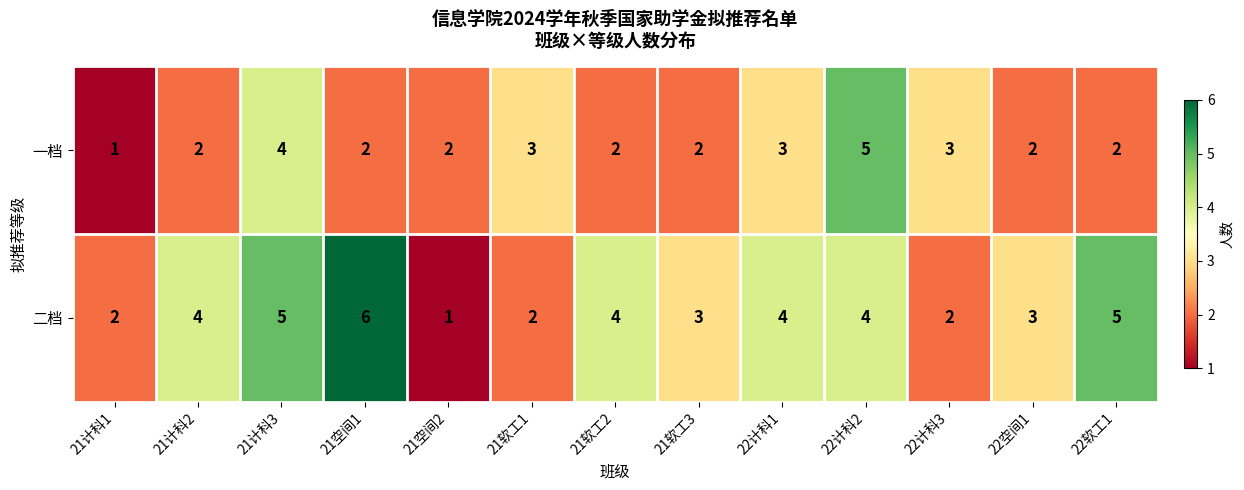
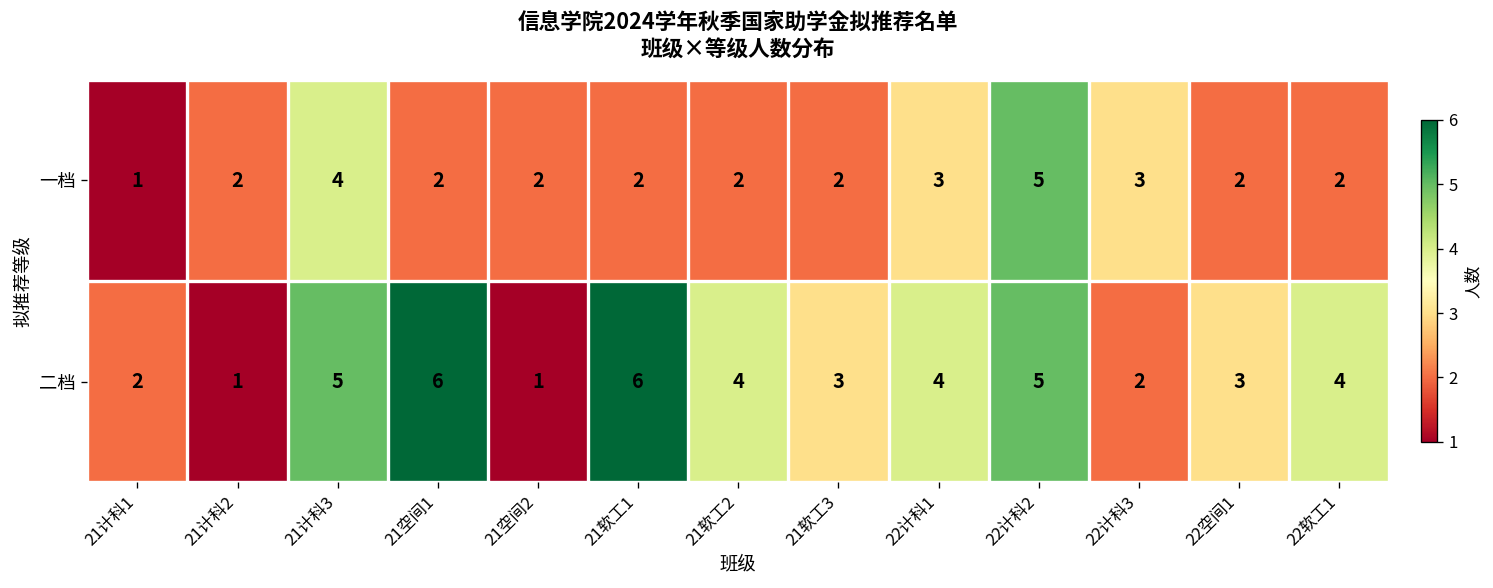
  {
    "一档": {
      "21计科1": 1,
      "21计科2": 2,
      "21计科3": 4,
      "21空间1": 2,
      "21空间2": 2,
-     "21软工1": 3,
+     "21软工1": 2,
      "21软工2": 2,
      "21软工3": 2,
      "22计科1": 3,
      "22计科2": 5,
      "22计科3": 3,
      "22空间1": 2,
      "22软工1": 2
    },
    "二档": {
      "21计科1": 2,
-     "21计科2": 4,
+     "21计科2": 1,
      "21计科3": 5,
      "21空间1": 6,
      "21空间2": 1,
-     "21软工1": 2,
+     "21软工1": 6,
      "21软工2": 4,
      "21软工3": 3,
      "22计科1": 4,
-     "22计科2": 4,
+     "22计科2": 5,
      "22计科3": 2,
      "22空间1": 3,
-     "22软工1": 5
+     "22软工1": 4
    }
  }
